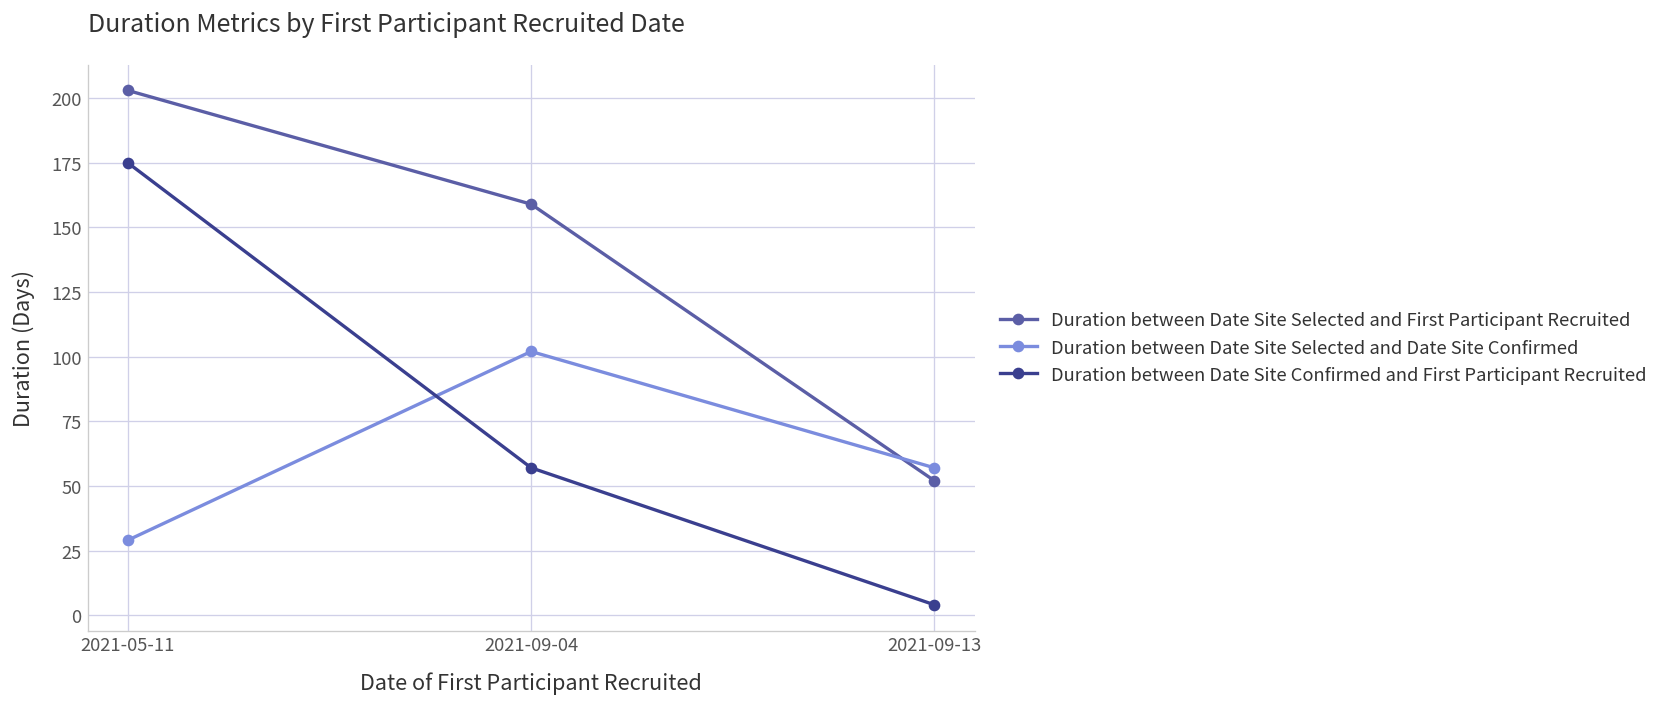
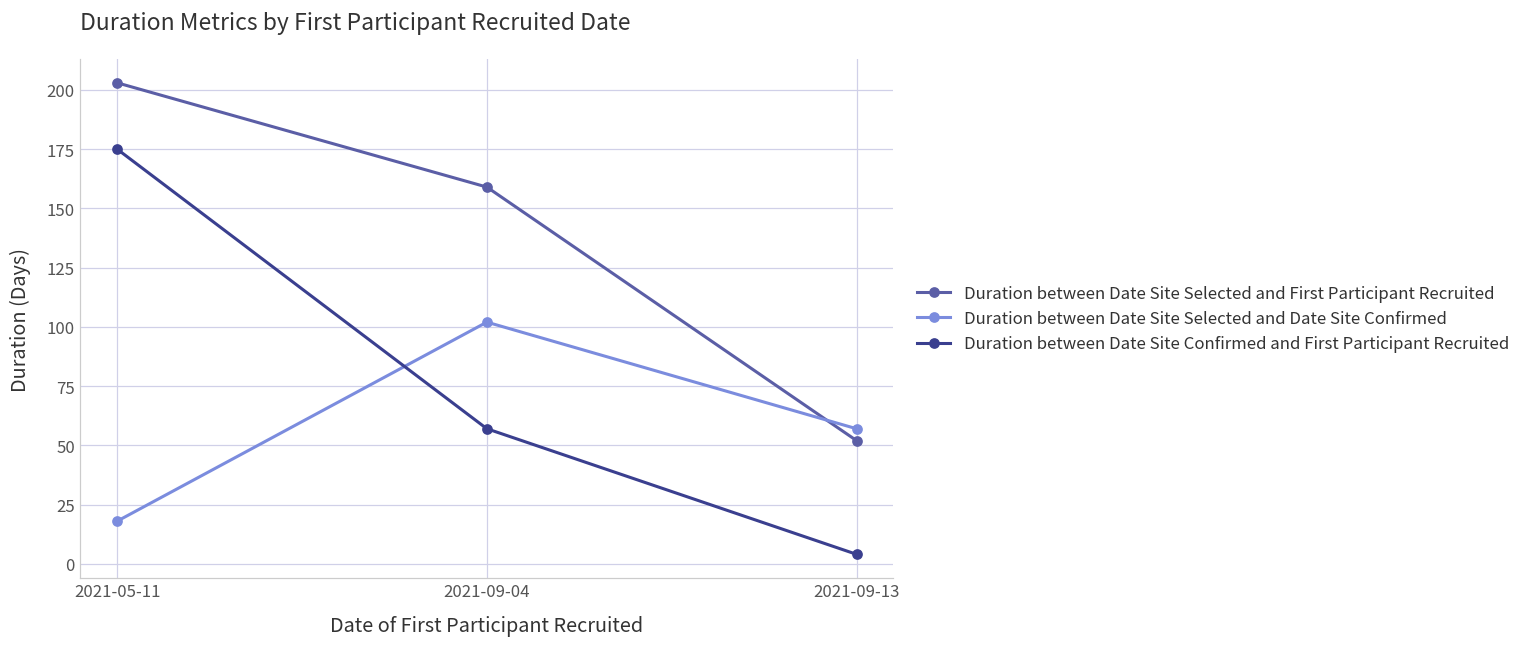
  {
    "Duration between Date Site Selected and Date Site Confirmed": {
-     "2021-05-11": 29,
+     "2021-05-11": 18,
      "2021-09-04": 102,
      "2021-09-13": 57
    }
  }
